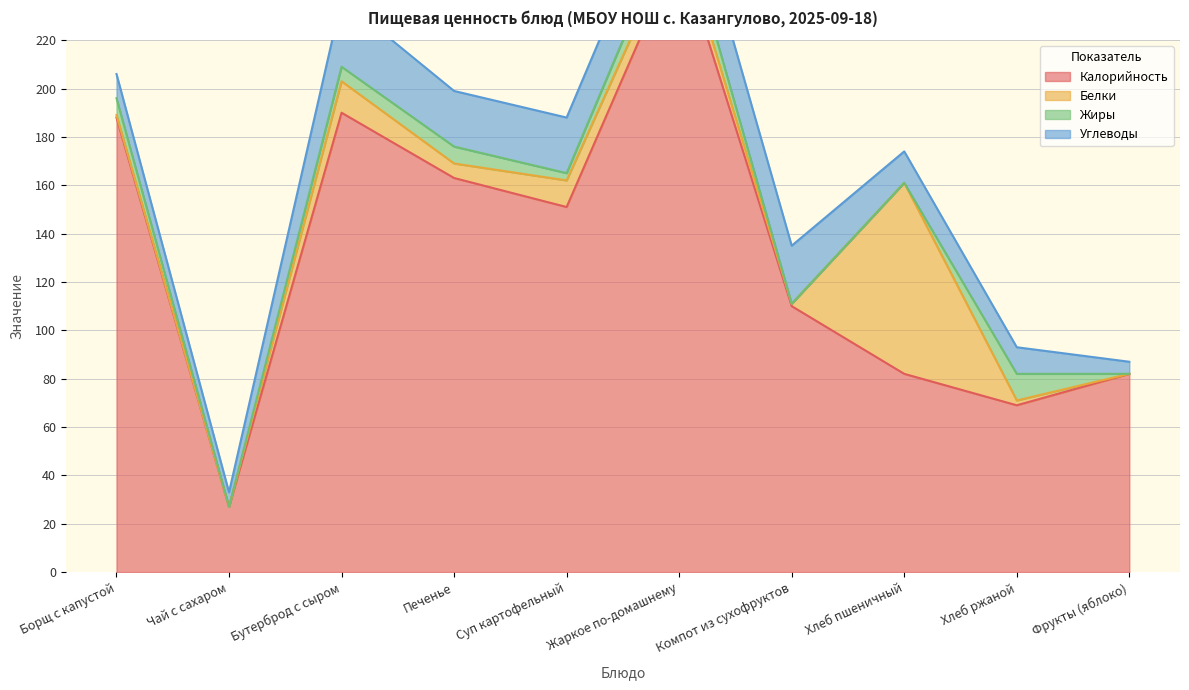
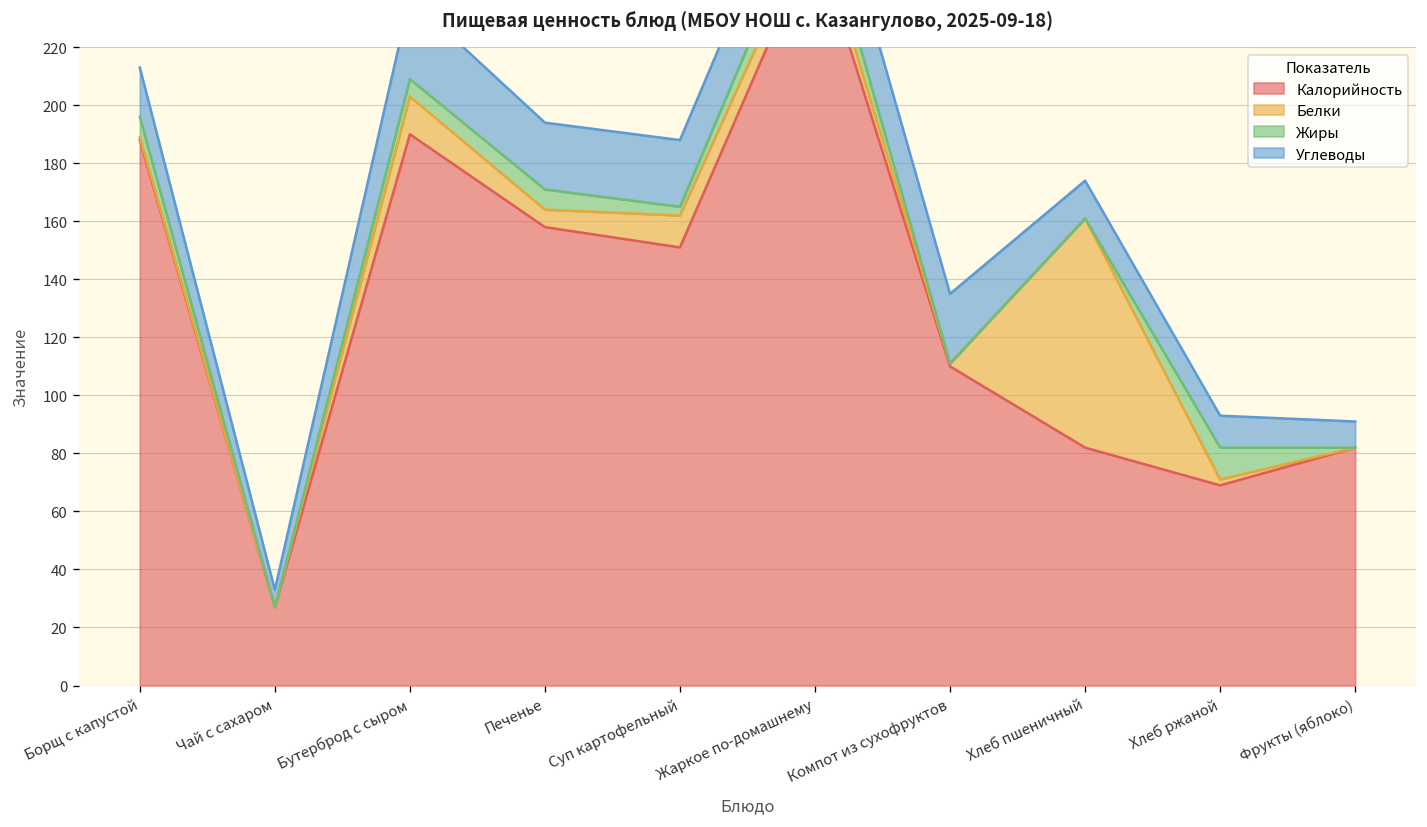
  {
    "Калорийность": {
      "Бутерброд с сыром": 190,
-     "Печенье": 163,
+     "Печенье": 158,
      "Суп картофельный": 151,
      "Хлеб пшеничный": 82,
      "Хлеб ржаной": 69
    },
    "Белки": {
      "Бутерброд с сыром": 13,
      "Печенье": 6,
      "Суп картофельный": 11,
      "Хлеб ржаной": 2
    },
    "Жиры": {
      "Борщ с капустой": 7,
      "Бутерброд с сыром": 6,
      "Печенье": 7,
      "Суп картофельный": 3,
      "Хлеб ржаной": 11
    },
    "Углеводы": {
-     "Борщ с капустой": 10,
+     "Борщ с капустой": 17,
      "Чай с сахаром": 6,
      "Печенье": 23,
      "Суп картофельный": 23,
      "Компот из сухофруктов": 24,
      "Хлеб пшеничный": 13,
      "Хлеб ржаной": 11,
-     "Фрукты (яблоко)": 5
+     "Фрукты (яблоко)": 9
    }
  }
